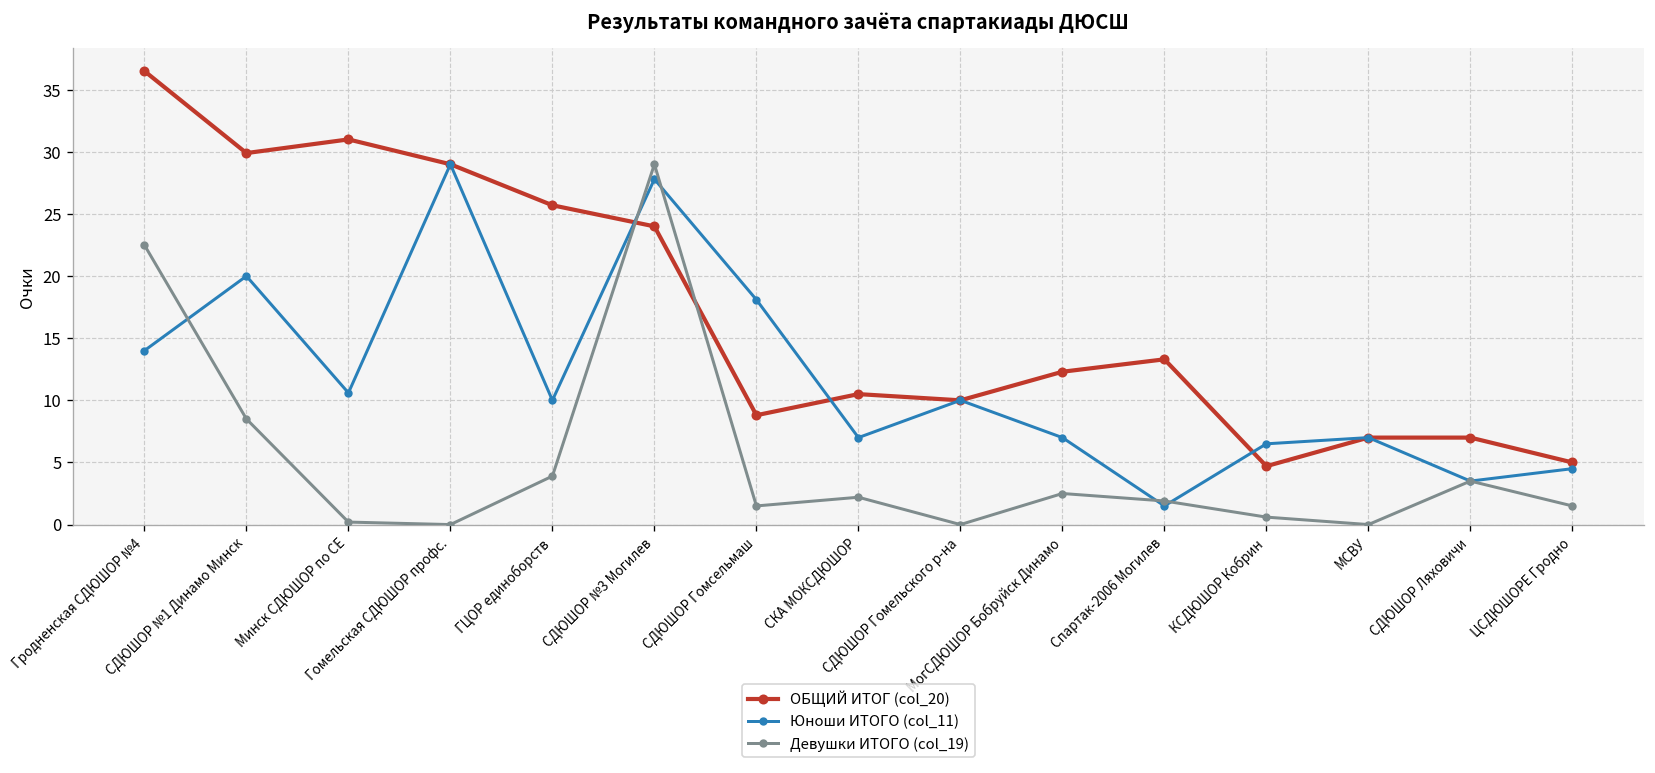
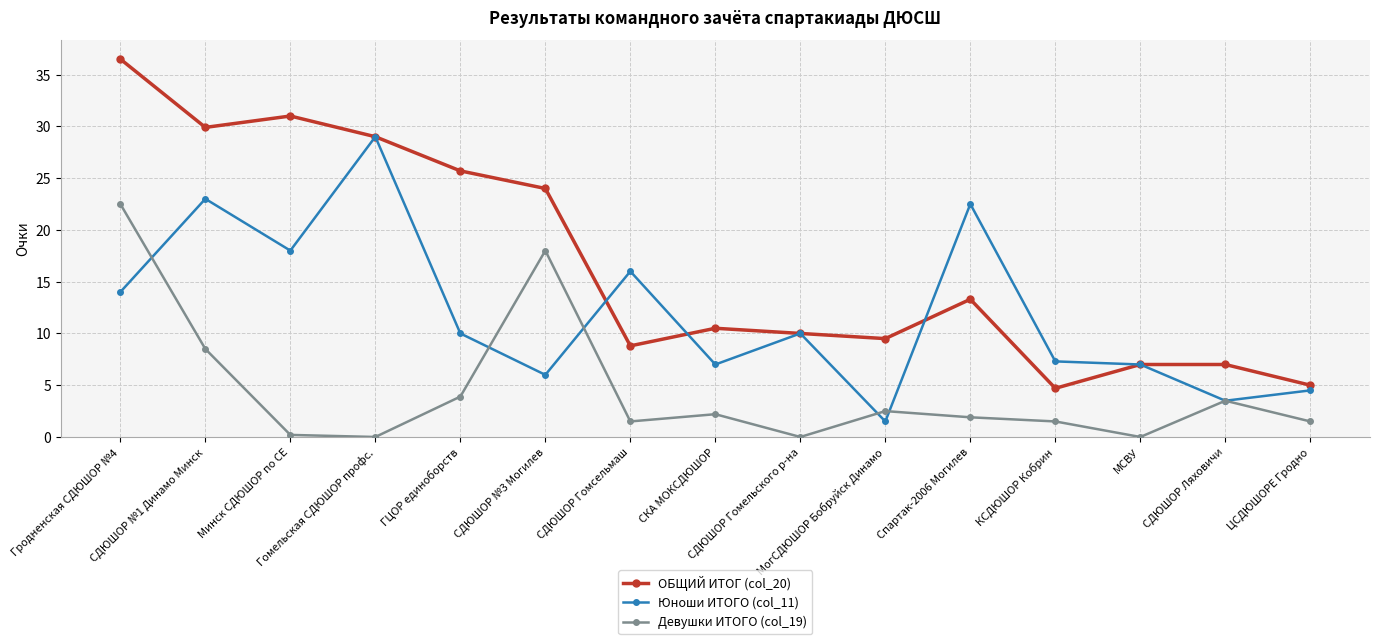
  {
    "ОБЩИЙ ИТОГ (col_20)": {
      "Гродненская СДЮШОР №4": 36.5,
      "СДЮШОР №1 Динамо Минск": 29.9,
      "Минск СДЮШОР по СЕ": 31.0,
      "ГЦОР единоборств": 25.7,
      "СДЮШОР №3 Могилев": 24.0,
      "СДЮШОР Гомсельмаш": 8.8,
      "СКА МОКСДЮШОР": 10.5,
-     "МогСДЮШОР Бобруйск Динамо": 12.3,
+     "МогСДЮШОР Бобруйск Динамо": 9.5,
      "Спартак-2006 Могилев": 13.3,
      "КСДЮШОР Кобрин": 4.7,
      "СДЮШОР Ляховичи": 7.0,
      "ЦСДЮШОРЕ Гродно": 5.0
    },
    "Юноши ИТОГО (col_11)": {
      "Гродненская СДЮШОР №4": 14.0,
-     "СДЮШОР №1 Динамо Минск": 20,
-     "Минск СДЮШОР по СЕ": 10.6,
+     "СДЮШОР №1 Динамо Минск": 23,
+     "Минск СДЮШОР по СЕ": 18.0,
      "ГЦОР единоборств": 10.0,
-     "СДЮШОР №3 Могилев": 27.8,
-     "СДЮШОР Гомсельмаш": 18.1,
+     "СДЮШОР №3 Могилев": 6.0,
+     "СДЮШОР Гомсельмаш": 16.0,
      "СКА МОКСДЮШОР": 7.0,
-     "МогСДЮШОР Бобруйск Динамо": 7.0,
-     "Спартак-2006 Могилев": 1.5,
-     "КСДЮШОР Кобрин": 6.5,
+     "МогСДЮШОР Бобруйск Динамо": 1.5,
+     "Спартак-2006 Могилев": 22.5,
+     "КСДЮШОР Кобрин": 7.3,
      "ЦСДЮШОРЕ Гродно": 4.5
    },
    "Девушки ИТОГО (col_19)": {
      "Гродненская СДЮШОР №4": 22.5,
      "СДЮШОР №1 Динамо Минск": 8.5,
      "Минск СДЮШОР по СЕ": 0.2,
      "Гомельская СДЮШОР профс.": 0.0,
      "ГЦОР единоборств": 3.9,
-     "СДЮШОР №3 Могилев": 29,
+     "СДЮШОР №3 Могилев": 18,
      "СДЮШОР Гомсельмаш": 1.5,
      "СКА МОКСДЮШОР": 2.2,
      "СДЮШОР Гомельского р-на": 0.0,
      "МогСДЮШОР Бобруйск Динамо": 2.5,
      "Спартак-2006 Могилев": 1.9,
-     "КСДЮШОР Кобрин": 0.6,
+     "КСДЮШОР Кобрин": 1.5,
      "МСВУ": 0.0,
      "ЦСДЮШОРЕ Гродно": 1.5
    }
  }
